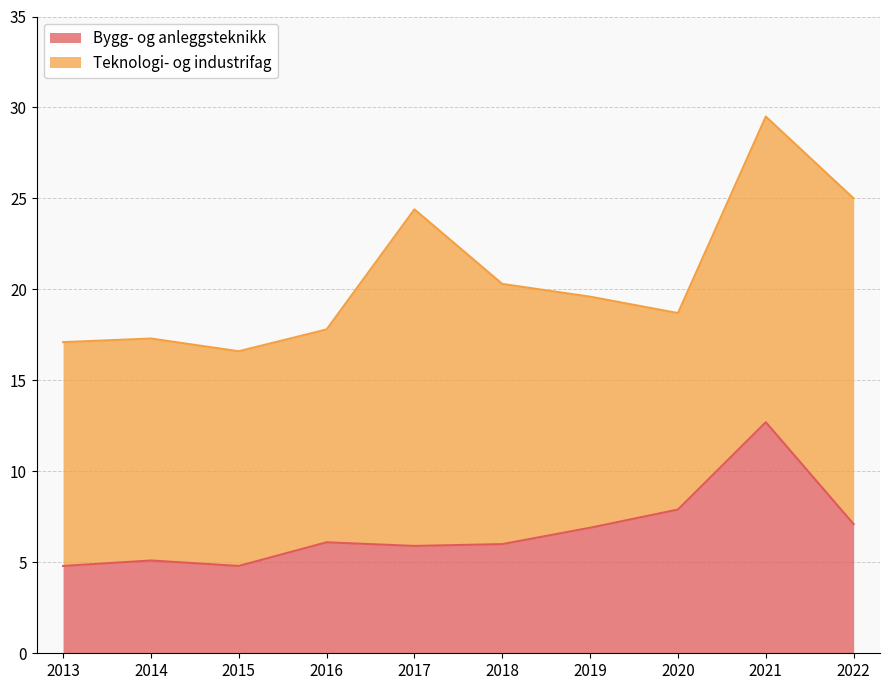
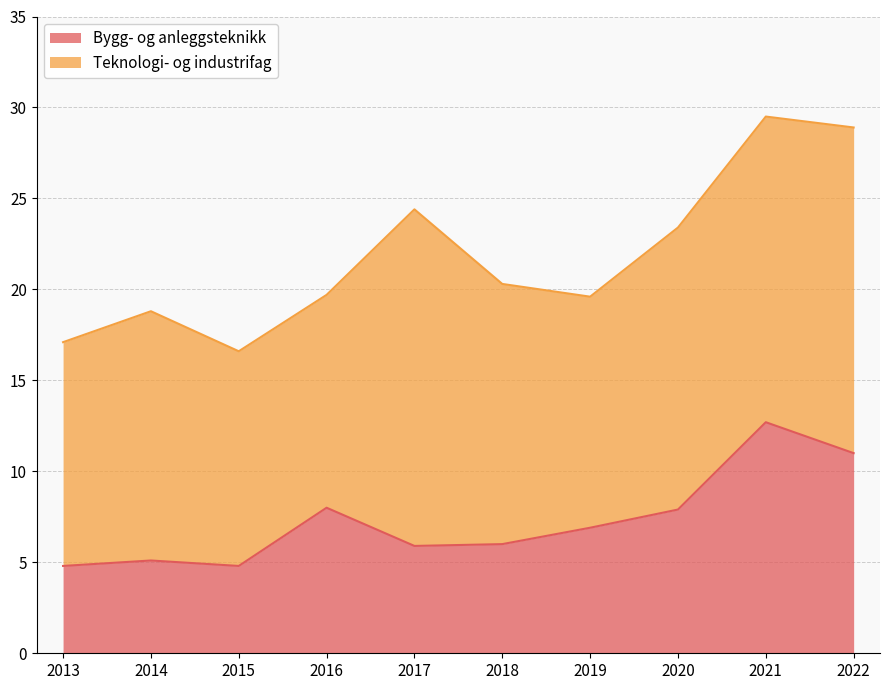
  {
    "Bygg- og anleggsteknikk": {
      "2013": 4.8,
      "2014": 5.1,
      "2015": 4.8,
-     "2016": 6.1,
+     "2016": 8.0,
      "2017": 5.9,
      "2018": 6.0,
      "2019": 6.9,
      "2020": 7.9,
      "2021": 12.7,
-     "2022": 7.1
+     "2022": 11.0
    },
    "Teknologi- og industrifag": {
      "2013": 12.3,
-     "2014": 12.2,
+     "2014": 13.7,
      "2015": 11.8,
      "2016": 11.7,
      "2017": 18.5,
      "2018": 14.3,
      "2019": 12.7,
-     "2020": 10.8,
+     "2020": 15.5,
      "2021": 16.8,
      "2022": 17.9
    }
  }
